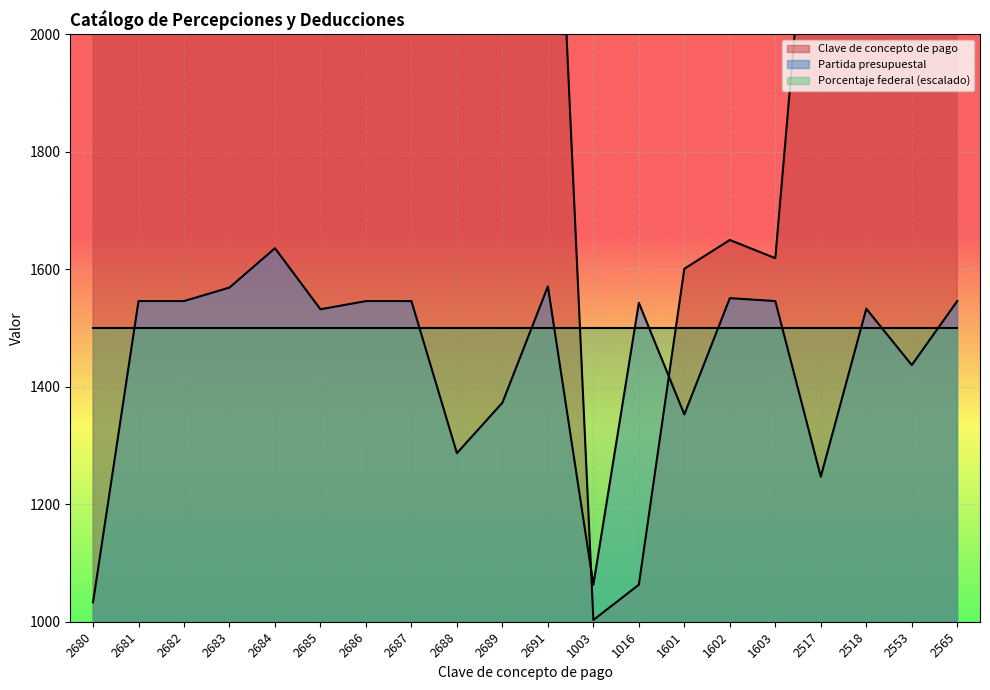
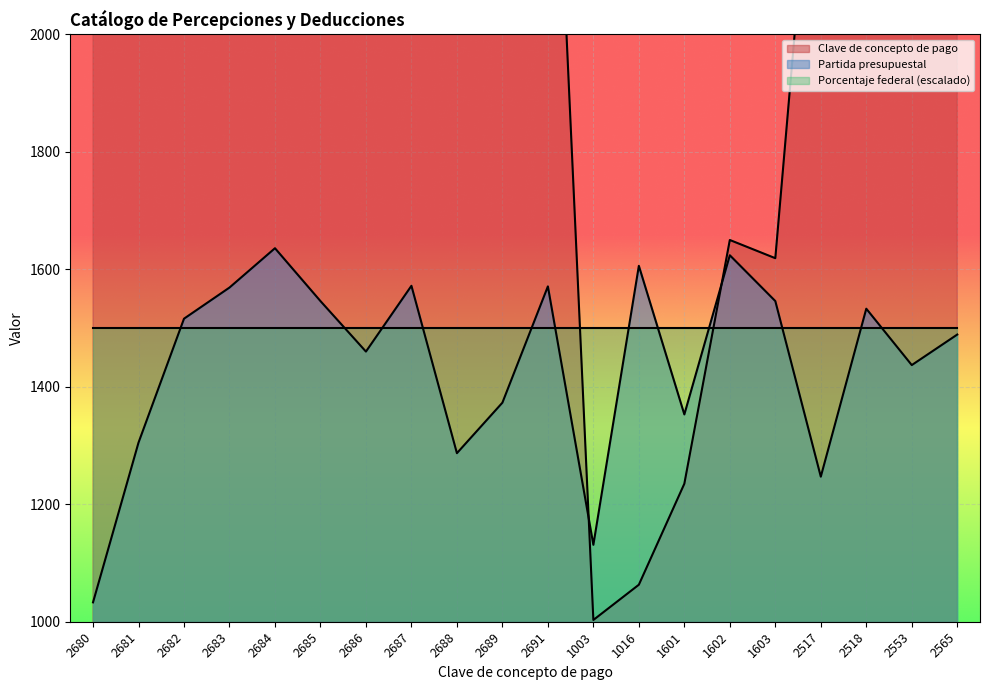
  {
    "Clave de concepto de pago": {
      "1003": 1000,
      "1016": 1060,
-     "1601": 1600,
+     "1601": 1240,
      "1602": 1650,
      "1603": 1620
    },
    "Partida presupuestal": {
      "2680": 1030,
-     "2681": 1550,
-     "2682": 1550,
+     "2681": 1310,
+     "2682": 1520,
      "2683": 1570,
      "2684": 1640,
-     "2685": 1530,
-     "2686": 1550,
-     "2687": 1550,
+     "2685": 1550,
+     "2686": 1460,
+     "2687": 1570,
      "2688": 1290,
      "2689": 1370,
      "2691": 1570,
-     "1003": 1060,
-     "1016": 1540,
+     "1003": 1130,
+     "1016": 1610,
      "1601": 1350,
-     "1602": 1550,
+     "1602": 1620,
      "1603": 1550,
      "2517": 1250,
      "2518": 1530,
      "2553": 1440,
-     "2565": 1550
+     "2565": 1490
    },
    "Porcentaje federal (escalado)": {
      "2680": 1500,
      "2681": 1500,
      "2682": 1500,
      "2683": 1500,
      "2684": 1500,
      "2685": 1500,
      "2686": 1500,
      "2687": 1500,
      "2688": 1500,
      "2689": 1500,
      "2691": 1500,
      "1003": 1500,
      "1016": 1500,
      "1601": 1500,
      "1602": 1500,
      "1603": 1500,
      "2517": 1500,
      "2518": 1500,
      "2553": 1500,
      "2565": 1500
    }
  }
